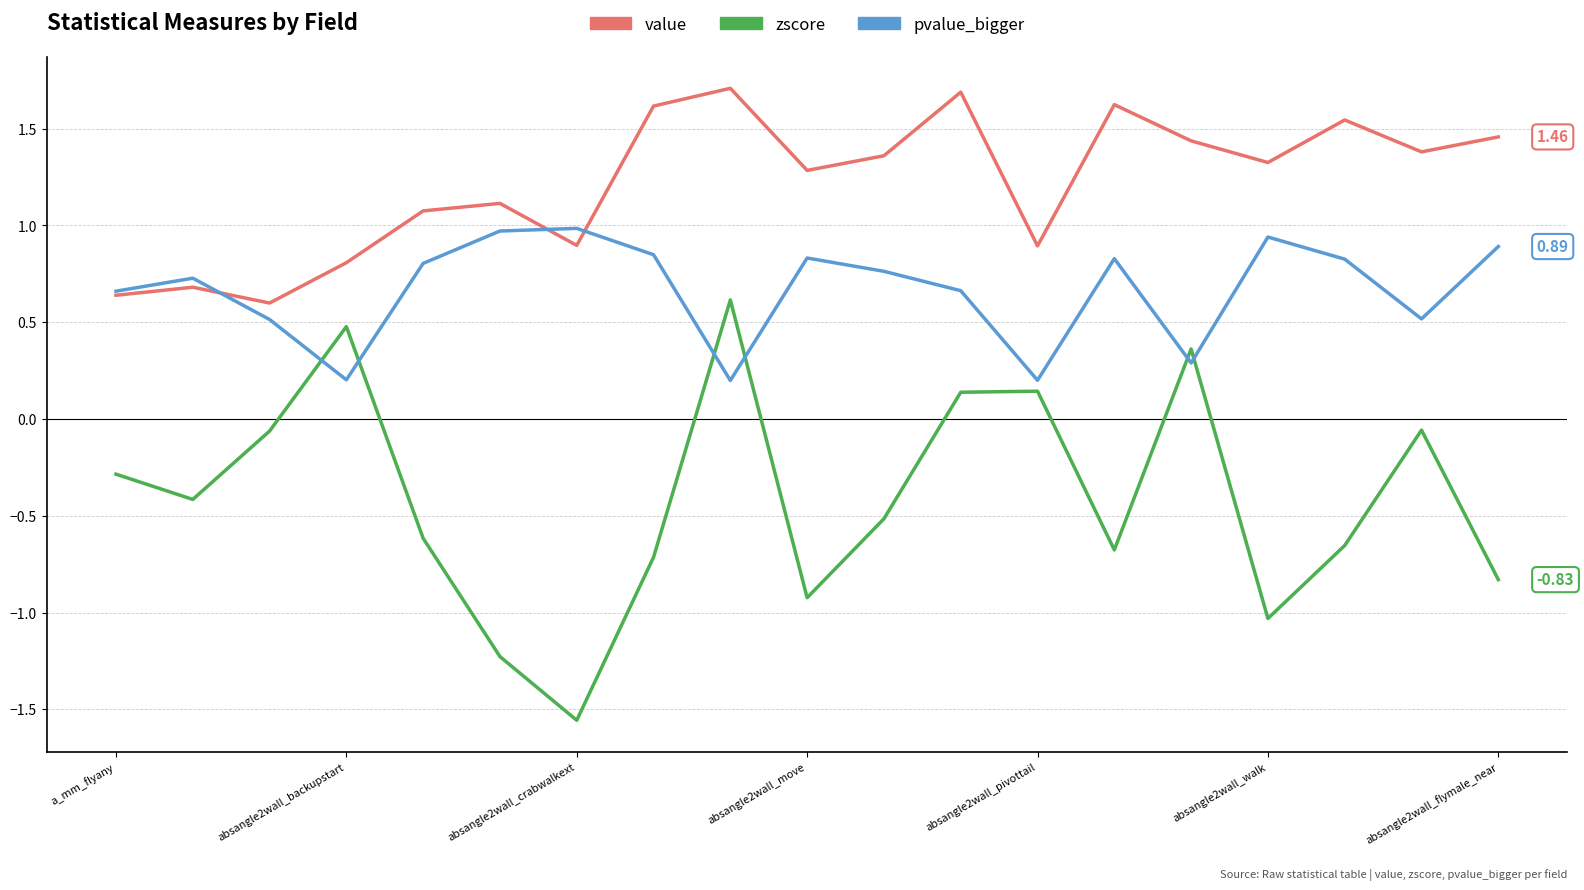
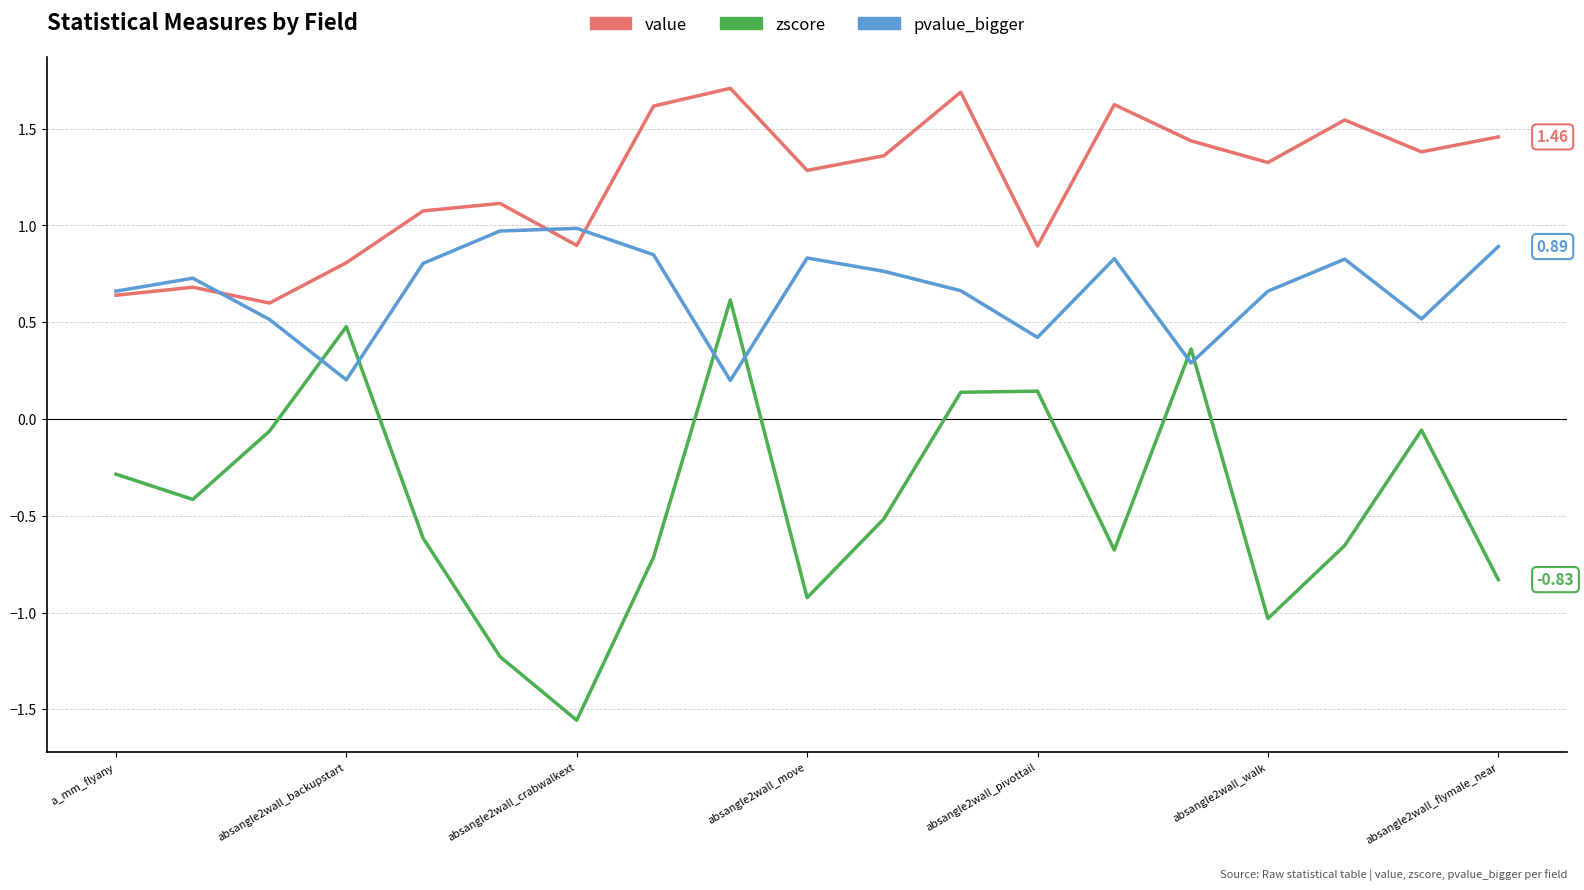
  {
    "value": {
      "a_mm_flyany": 0.64,
      "absangle2wall_backupstart": 0.81,
      "absangle2wall_crabwalkext": 0.90,
      "absangle2wall_move": 1.28,
      "absangle2wall_pivottail": 0.89,
      "absangle2wall_walk": 1.33,
      "absangle2wall_flymale_near": 1.46
    },
    "zscore": {
      "a_mm_flyany": -0.29,
      "absangle2wall_backupstart": 0.48,
      "absangle2wall_crabwalkext": -1.56,
      "absangle2wall_move": -0.92,
      "absangle2wall_pivottail": 0.14,
      "absangle2wall_walk": -1.03,
      "absangle2wall_flymale_near": -0.83
    },
    "pvalue_bigger": {
      "a_mm_flyany": 0.66,
      "absangle2wall_backupstart": 0.20,
      "absangle2wall_crabwalkext": 0.98,
      "absangle2wall_move": 0.83,
-     "absangle2wall_pivottail": 0.20,
-     "absangle2wall_walk": 0.94,
+     "absangle2wall_pivottail": 0.42,
+     "absangle2wall_walk": 0.66,
      "absangle2wall_flymale_near": 0.89
    }
  }
